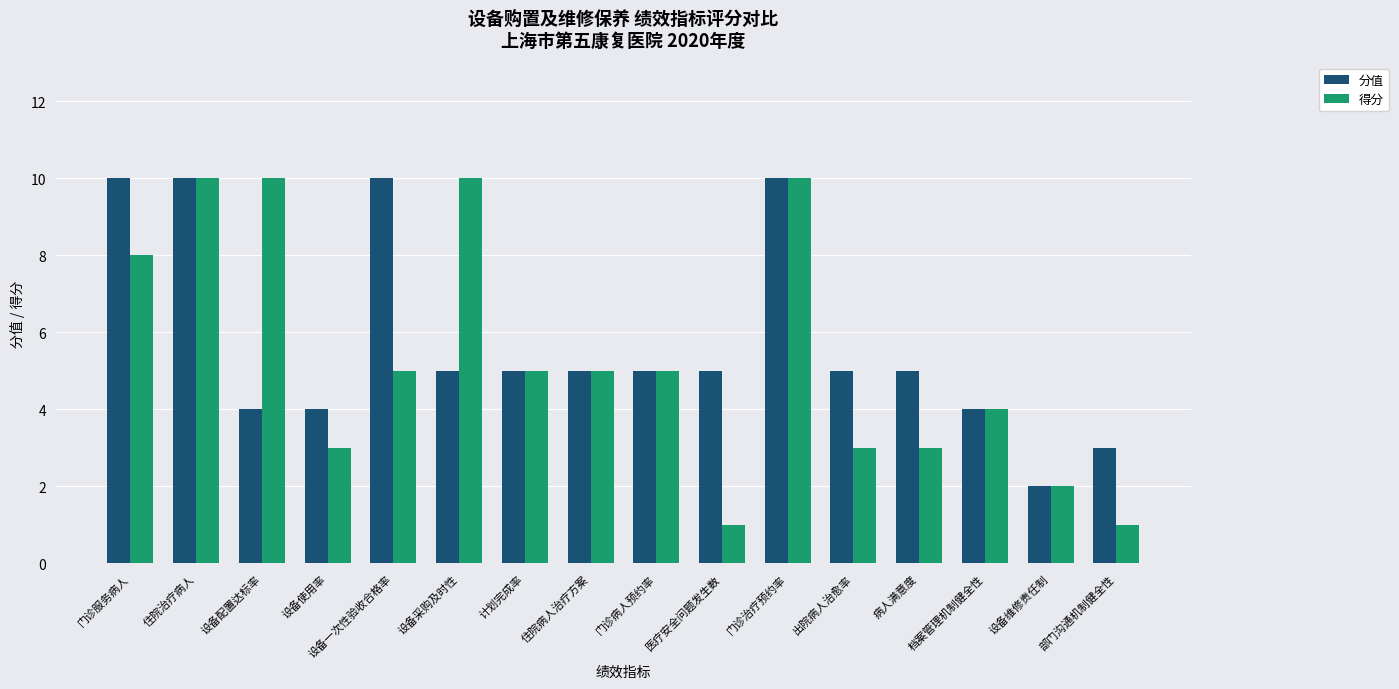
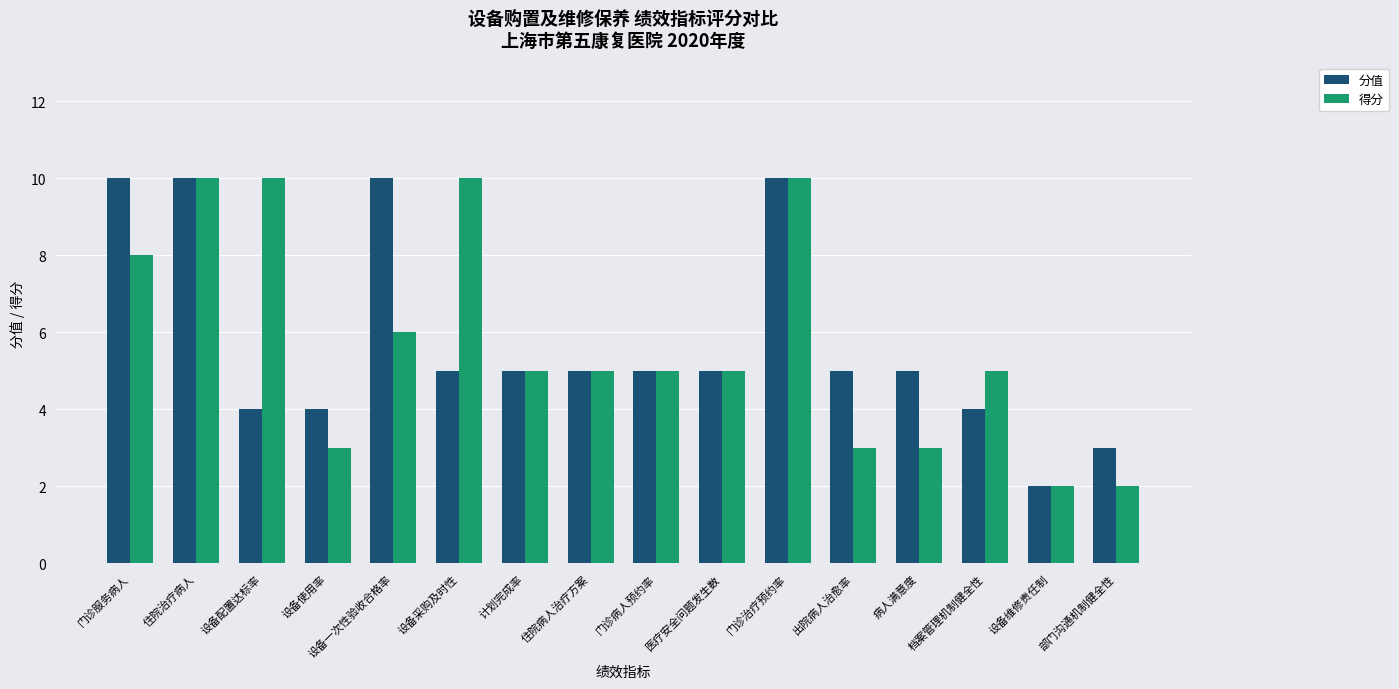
  {
    "分值": {
      "门诊服务病人": 10,
      "住院治疗病人": 10,
      "设备配置达标率": 4,
      "设备使用率": 4,
      "设备一次性验收合格率": 10,
      "设备采购及时性": 5,
      "计划完成率": 5,
      "住院病人治疗方案": 5,
      "门诊病人预约率": 5,
      "医疗安全问题发生数": 5,
      "门诊治疗预约率": 10,
      "出院病人治愈率": 5,
      "病人满意度": 5,
      "档案管理机制健全性": 4,
      "设备维修责任制": 2,
      "部门沟通机制健全性": 3
    },
    "得分": {
      "门诊服务病人": 8,
      "住院治疗病人": 10,
      "设备配置达标率": 10,
      "设备使用率": 3,
-     "设备一次性验收合格率": 5,
+     "设备一次性验收合格率": 6,
      "设备采购及时性": 10,
      "计划完成率": 5,
      "住院病人治疗方案": 5,
      "门诊病人预约率": 5,
-     "医疗安全问题发生数": 1,
+     "医疗安全问题发生数": 5,
      "门诊治疗预约率": 10,
      "出院病人治愈率": 3,
      "病人满意度": 3,
-     "档案管理机制健全性": 4,
+     "档案管理机制健全性": 5,
      "设备维修责任制": 2,
-     "部门沟通机制健全性": 1
+     "部门沟通机制健全性": 2
    }
  }
